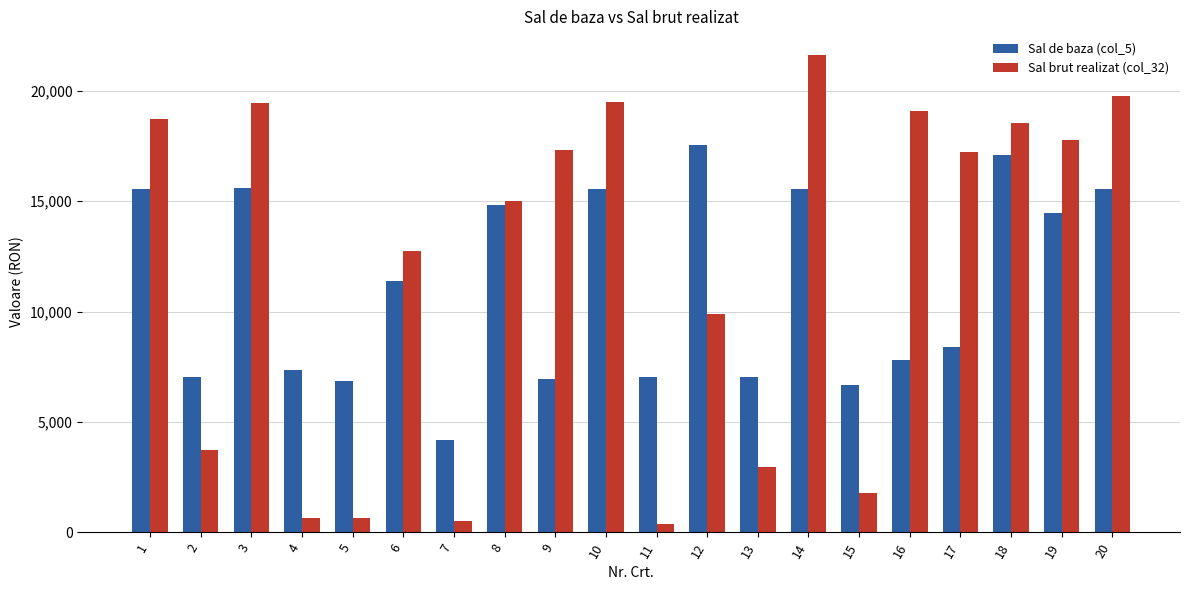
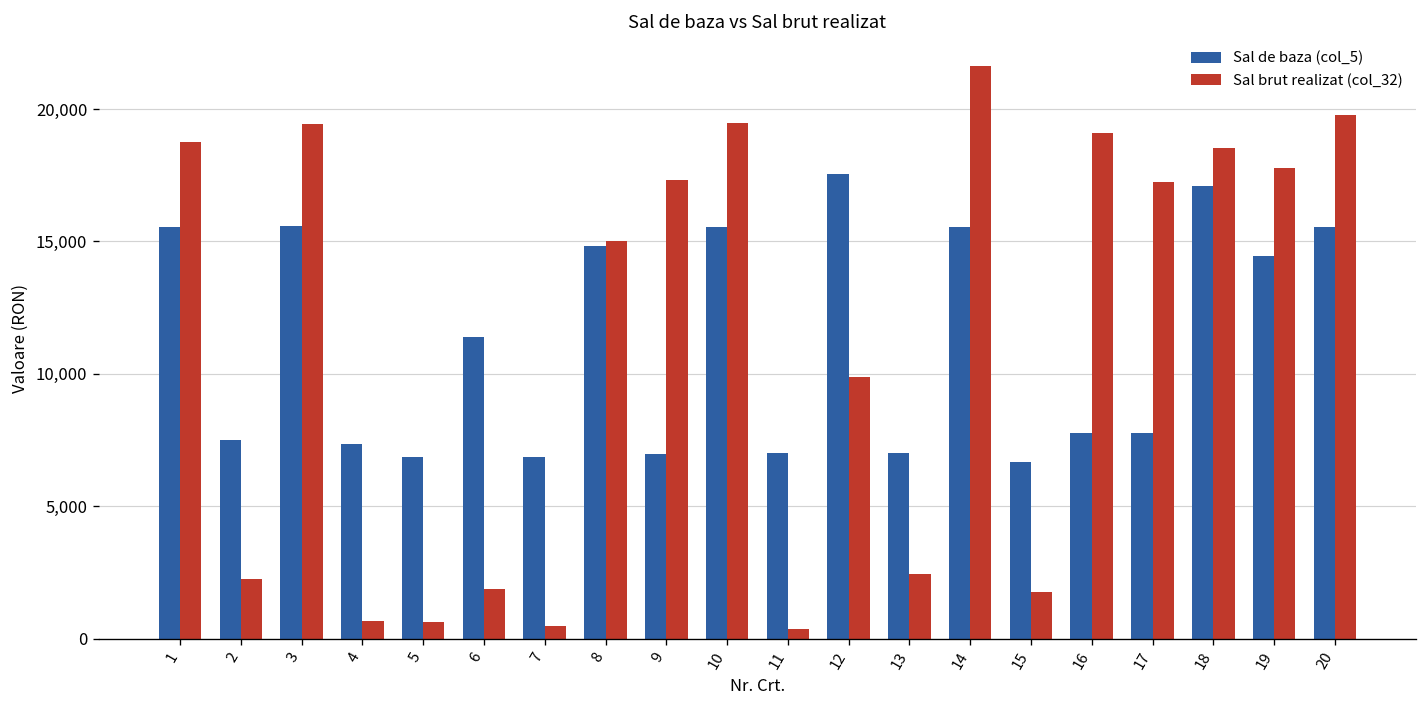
  {
    "Sal de baza (col_5)": {
      "1": "15,600",
-     "2": "7,000",
+     "2": "7,500",
      "3": "15,600",
      "4": "7,300",
      "5": "6,800",
      "6": "11,400",
-     "7": "4,200",
+     "7": "6,800",
      "8": "14,800",
      "9": "7,000",
      "10": "15,600",
      "11": "7,000",
      "12": "17,600",
      "13": "7,000",
      "14": "15,600",
      "15": "6,700",
      "16": "7,800",
-     "17": "8,400",
+     "17": "7,800",
      "18": "17,100",
      "19": "14,500",
      "20": "15,600"
    },
    "Sal brut realizat (col_32)": {
      "1": "18,700",
-     "2": "3,700",
+     "2": "2,200",
      "3": "19,400",
      "4": "600",
      "5": "600",
-     "6": "12,700",
+     "6": "1,900",
      "7": "500",
      "8": "15,000",
      "9": "17,300",
      "10": "19,500",
      "11": "300",
      "12": "9,900",
-     "13": "2,900",
+     "13": "2,400",
      "14": "21,600",
      "15": "1,800",
      "16": "19,100",
      "17": "17,200",
      "18": "18,500",
      "19": "17,800",
      "20": "19,800"
    }
  }
